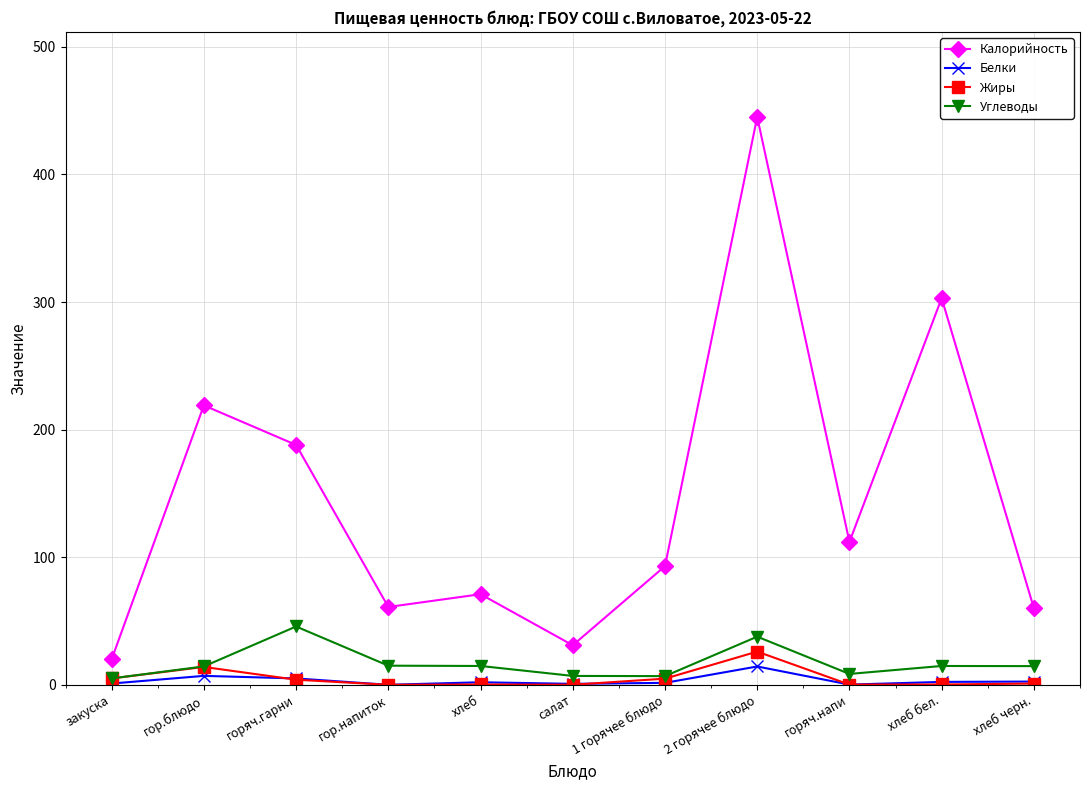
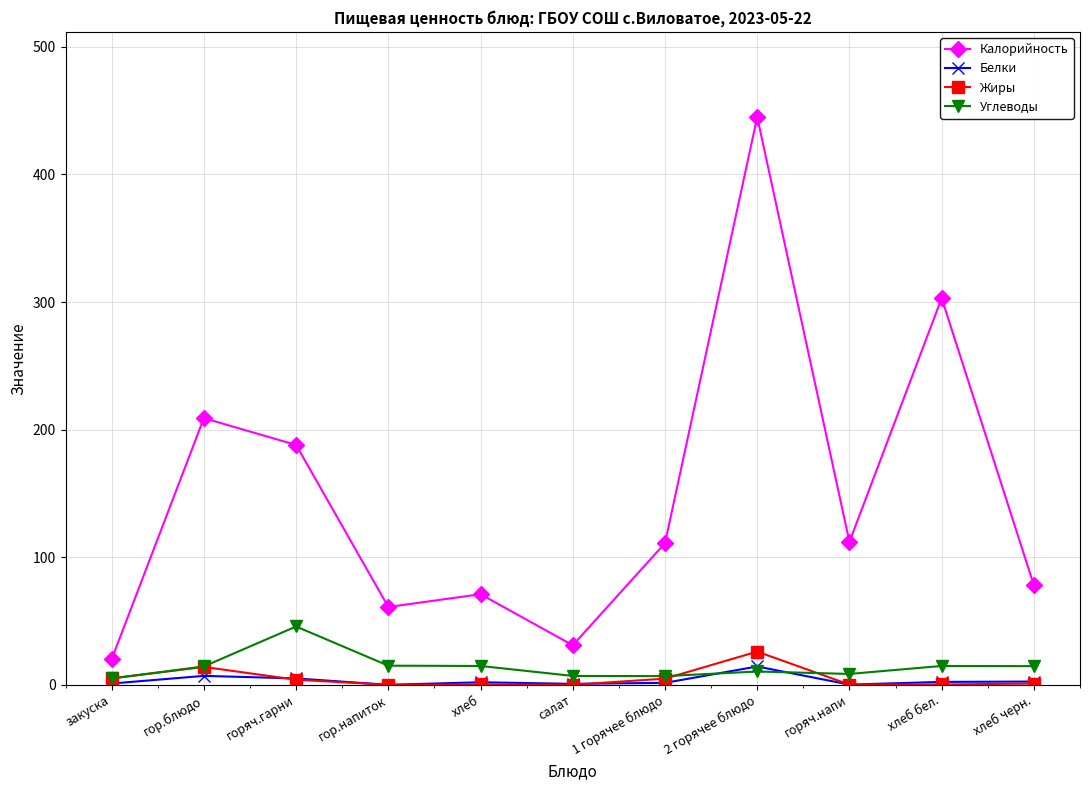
  {
    "Калорийность": {
      "закуска": 20,
-     "гор.блюдо": 219,
+     "гор.блюдо": 209,
      "горяч.гарни": 188,
      "гор.напиток": 61,
      "хлеб": 71,
      "салат": 31,
-     "1 горячее блюдо": 93,
+     "1 горячее блюдо": 111,
      "2 горячее блюдо": 445,
      "горяч.напи": 112,
      "хлеб бел.": 303,
-     "хлеб черн.": 60
+     "хлеб черн.": 78
    },
    "Белки": {
      "закуска": 1,
      "гор.блюдо": 7,
      "1 горячее блюдо": 2,
      "2 горячее блюдо": 14,
      "хлеб бел.": 2
    },
    "Жиры": {
      "1 горячее блюдо": 5,
      "2 горячее блюдо": 26,
      "хлеб бел.": 0
    },
    "Углеводы": {
      "горяч.гарни": 46,
      "гор.напиток": 15,
      "хлеб": 15,
      "салат": 7,
      "1 горячее блюдо": 7,
-     "2 горячее блюдо": 38,
+     "2 горячее блюдо": 10,
      "горяч.напи": 9,
      "хлеб бел.": 15,
      "хлеб черн.": 15
    }
  }
